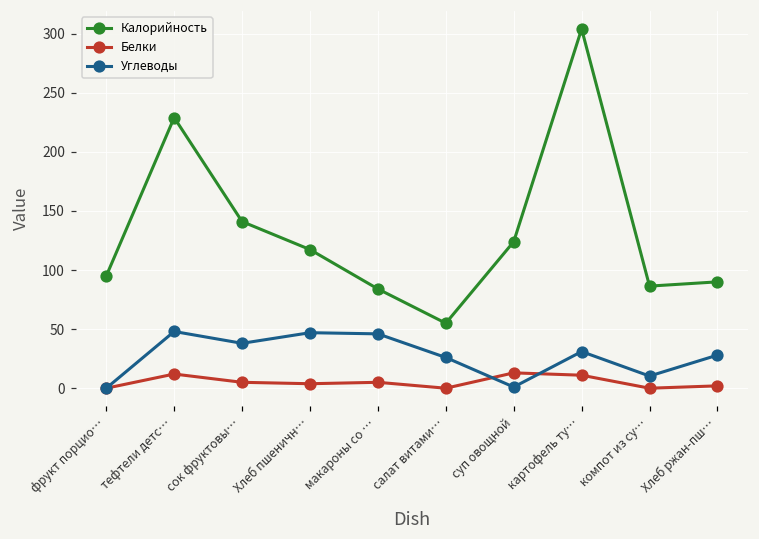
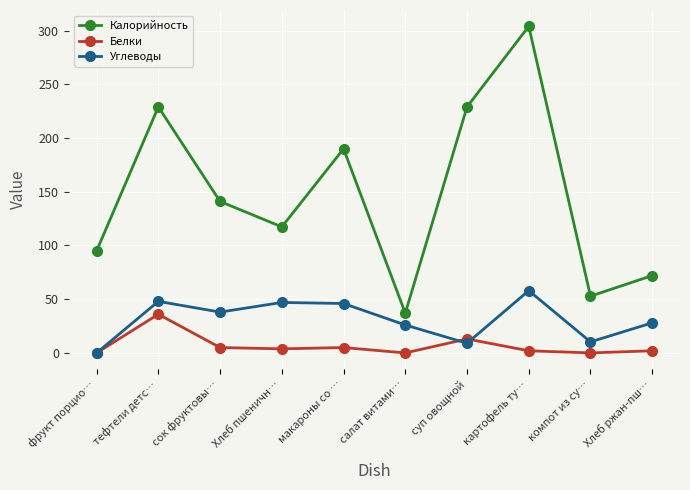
  {
    "Калорийность": {
      "фрукт порцио…": 95,
      "тефтели детс…": 229,
      "сок фруктовы…": 141,
      "Хлеб пшеничн…": 117,
-     "макароны со …": 84,
-     "салат витами…": 55,
-     "суп овощной": 124,
+     "макароны со …": 190,
+     "салат витами…": 37,
+     "суп овощной": 229,
      "картофель ту…": 304,
-     "компот из су…": 86,
-     "Хлеб ржан-пш…": 90
+     "компот из су…": 53,
+     "Хлеб ржан-пш…": 72
    },
    "Белки": {
-     "тефтели детс…": 12,
+     "тефтели детс…": 36,
      "сок фруктовы…": 5,
      "Хлеб пшеничн…": 4,
      "макароны со …": 5,
      "салат витами…": 0,
      "суп овощной": 13,
-     "картофель ту…": 11,
+     "картофель ту…": 2,
      "компот из су…": 0,
      "Хлеб ржан-пш…": 2
    },
    "Углеводы": {
      "тефтели детс…": 48,
      "сок фруктовы…": 38,
      "Хлеб пшеничн…": 47,
      "макароны со …": 46,
      "салат витами…": 26,
-     "суп овощной": 1,
-     "картофель ту…": 31,
+     "суп овощной": 9,
+     "картофель ту…": 58,
      "компот из су…": 10,
      "Хлеб ржан-пш…": 28
    }
  }
